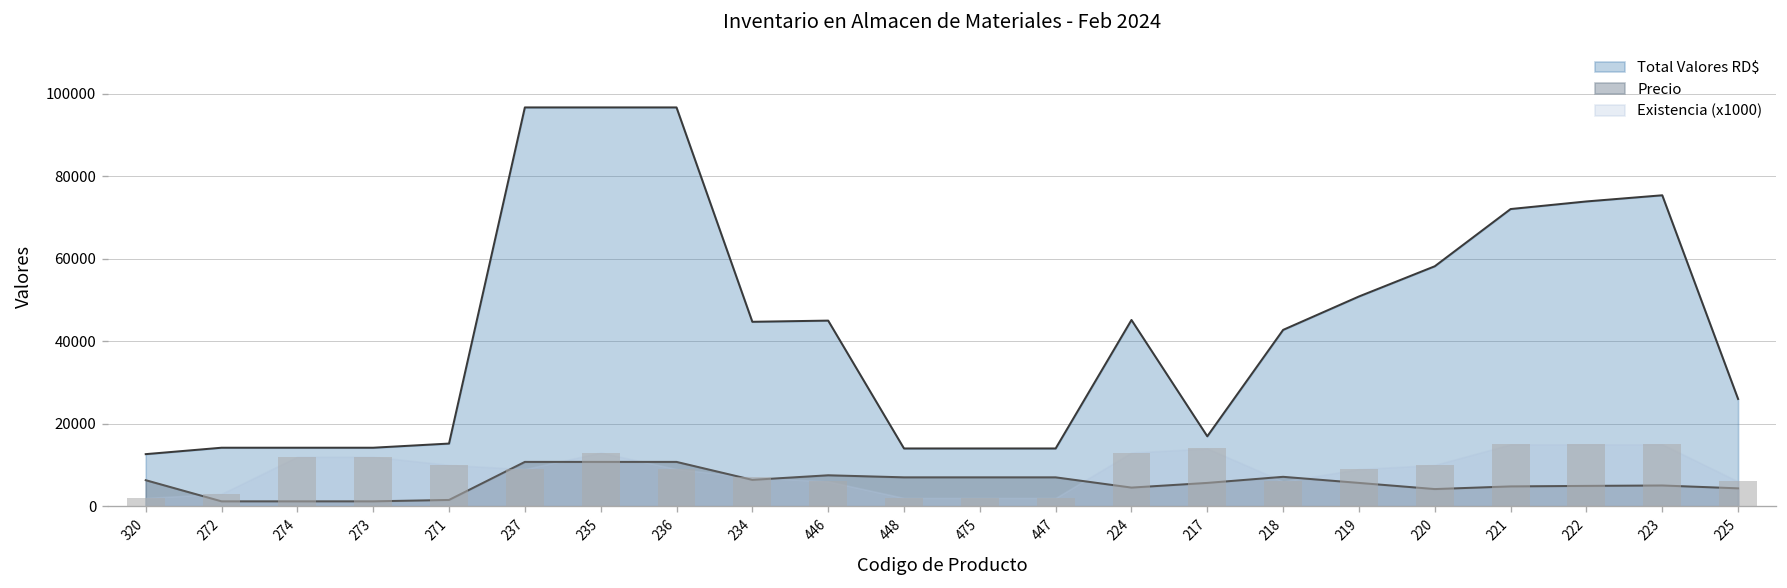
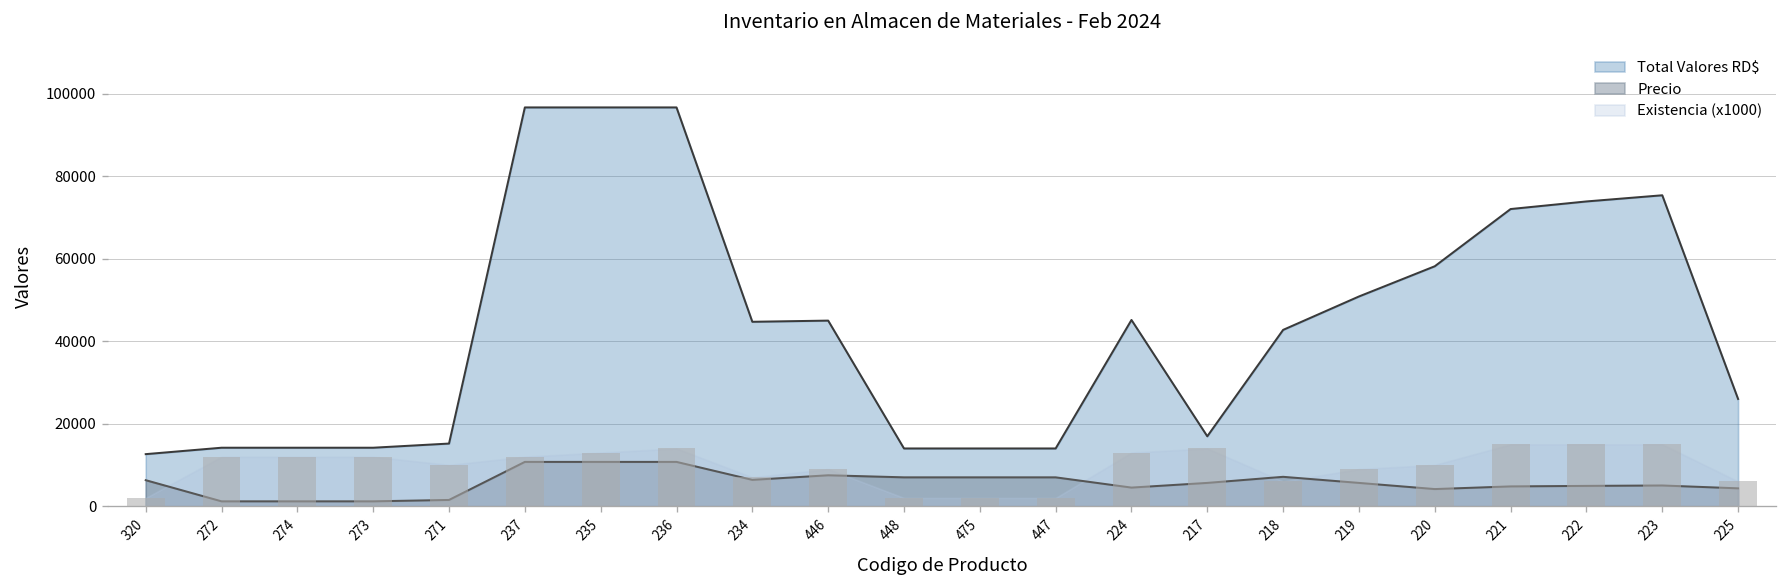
  {
    "Existencia (x1000)": {
      "320": 2000,
-     "272": 3000,
+     "272": 12000,
      "274": 12000,
      "273": 12000,
      "271": 10000,
-     "237": 9000,
+     "237": 12000,
      "235": 13000,
-     "236": 9000,
+     "236": 14000,
      "234": 7000,
-     "446": 6000,
+     "446": 9000,
      "448": 2000,
      "475": 2000,
      "447": 2000,
      "224": 13000,
      "217": 14000,
      "218": 6000,
      "219": 9000,
      "220": 10000,
      "221": 15000,
      "222": 15000,
      "223": 15000,
      "225": 6000
    }
  }
